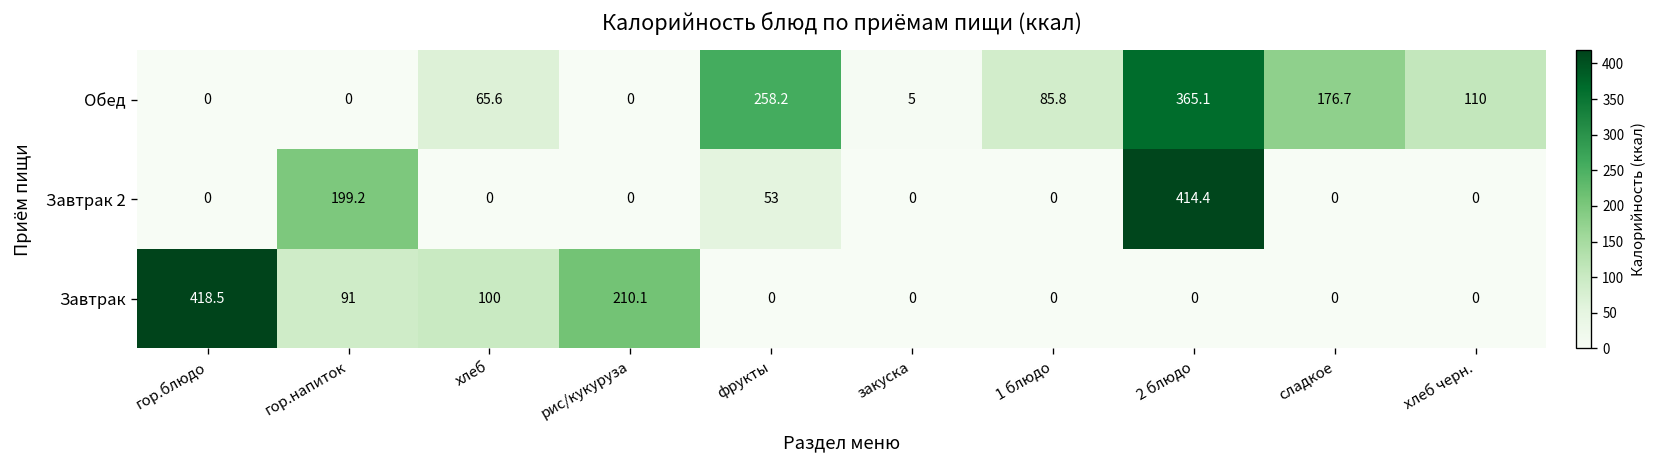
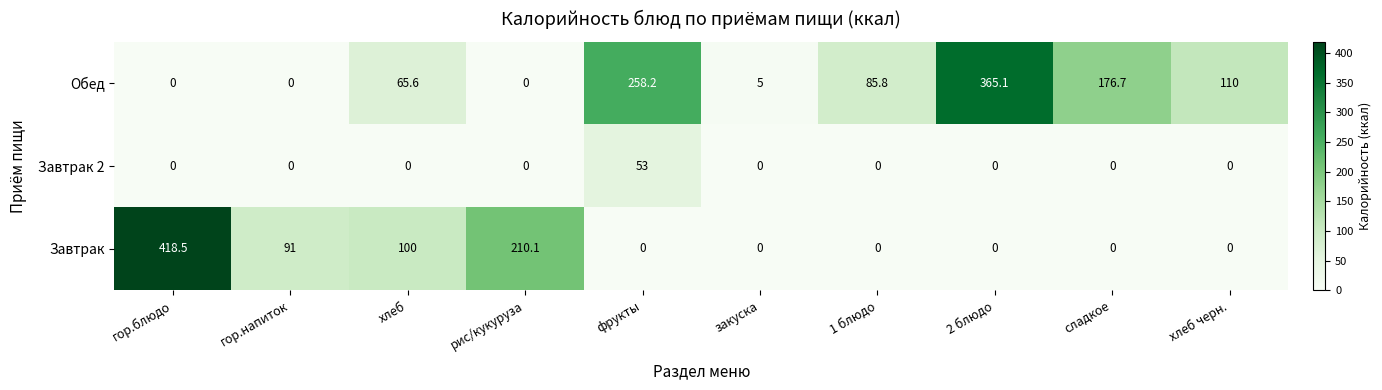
  {
    "Обед": {
      "гор.блюдо": 0,
      "гор.напиток": 0,
      "хлеб": 65.6,
      "рис/кукуруза": 0,
      "фрукты": 258.2,
      "закуска": 5,
      "1 блюдо": 85.8,
      "2 блюдо": 365.1,
      "сладкое": 176.7,
      "хлеб черн.": 110
    },
    "Завтрак 2": {
      "гор.блюдо": 0,
-     "гор.напиток": 199.2,
+     "гор.напиток": 0,
      "хлеб": 0,
      "рис/кукуруза": 0,
      "фрукты": 53,
      "закуска": 0,
      "1 блюдо": 0,
-     "2 блюдо": 414.4,
+     "2 блюдо": 0,
      "сладкое": 0,
      "хлеб черн.": 0
    },
    "Завтрак": {
      "гор.блюдо": 418.5,
      "гор.напиток": 91,
      "хлеб": 100,
      "рис/кукуруза": 210.1,
      "фрукты": 0,
      "закуска": 0,
      "1 блюдо": 0,
      "2 блюдо": 0,
      "сладкое": 0,
      "хлеб черн.": 0
    }
  }
